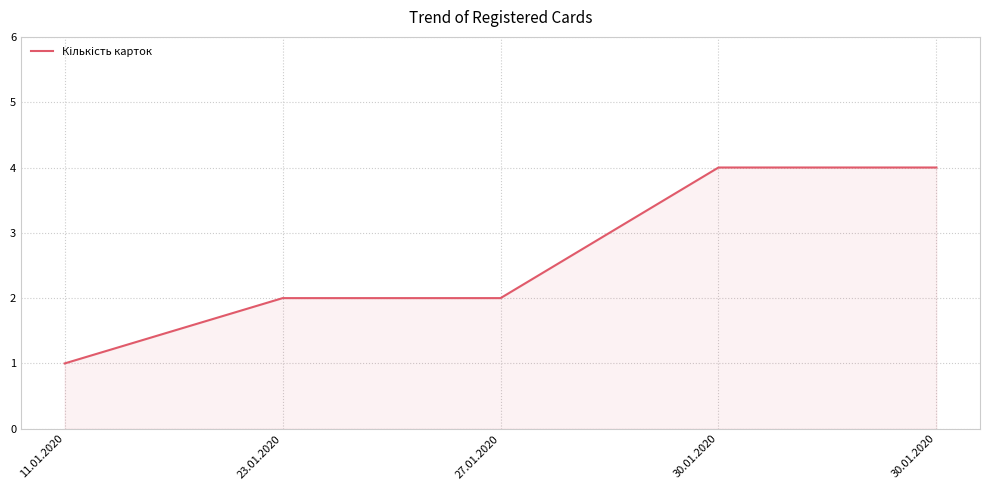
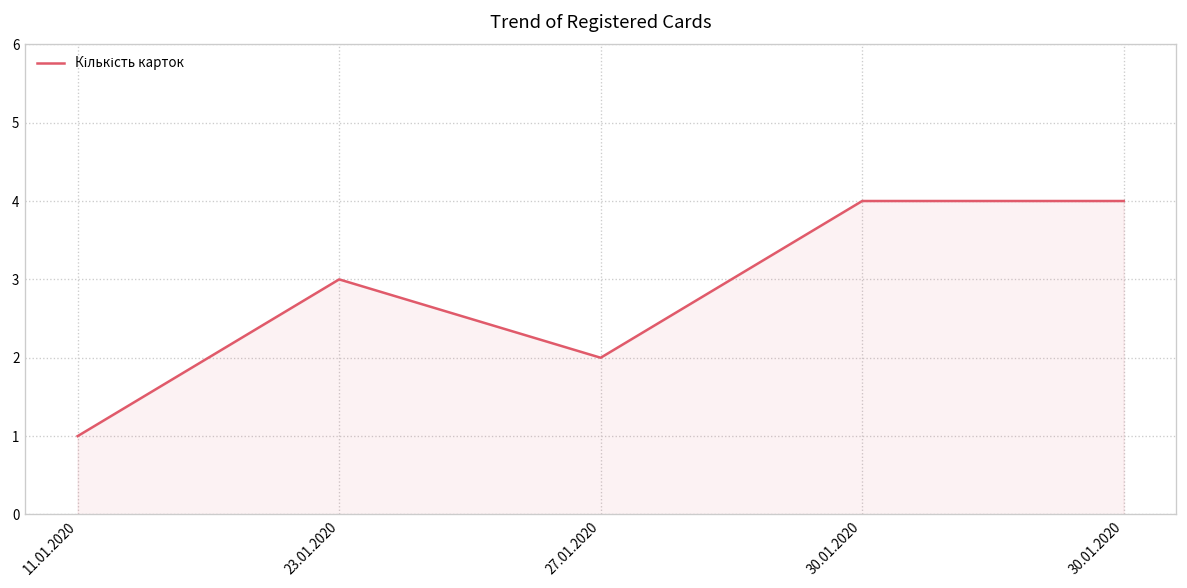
  {
    "11.01.2020": 1,
-   "23.01.2020": 2,
+   "23.01.2020": 3,
    "27.01.2020": 2
  }
